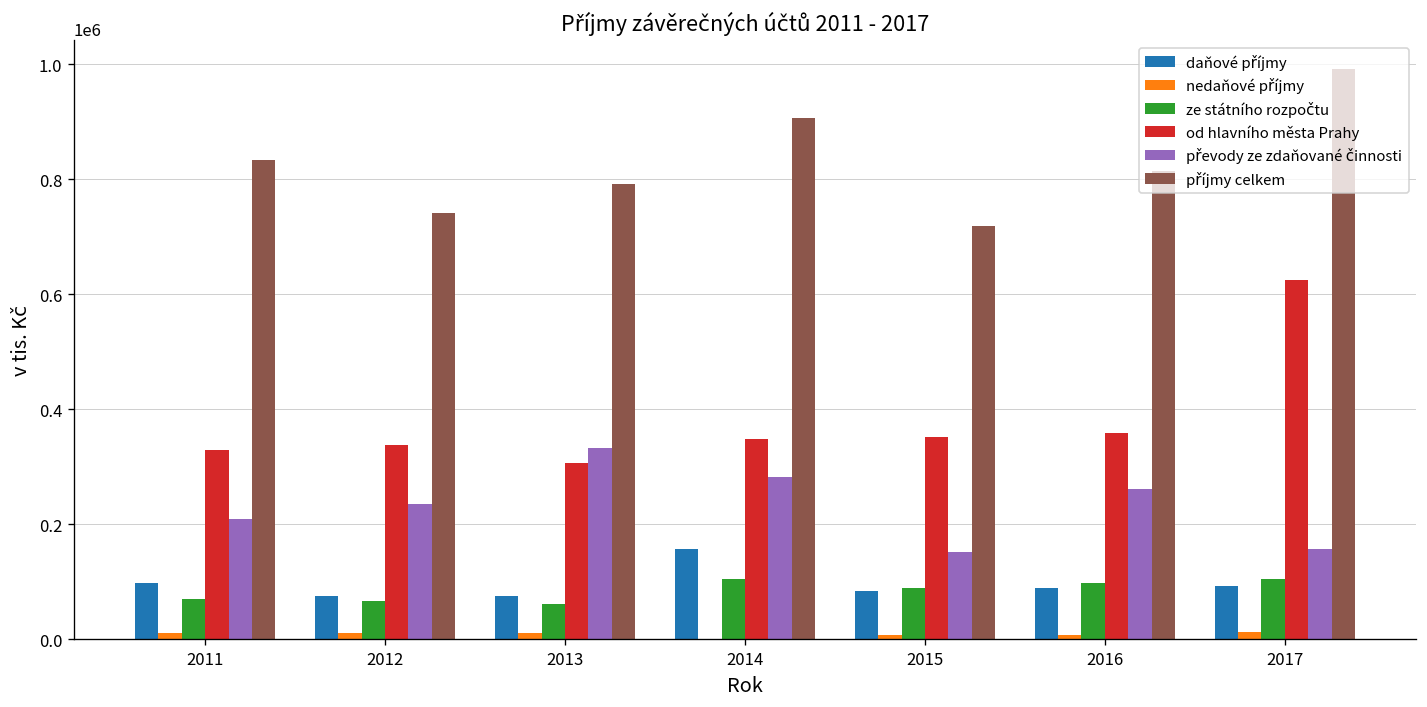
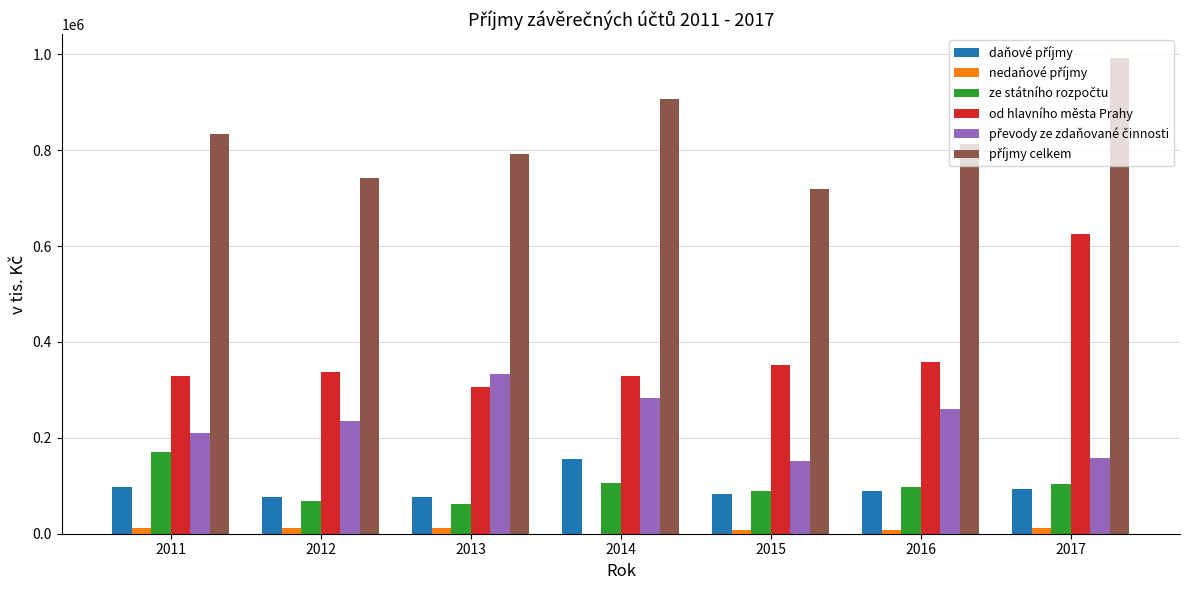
  {
    "daňové příjmy": {
      "2011": 100000,
      "2012": 80000,
      "2013": 80000,
      "2014": 160000,
      "2015": 80000,
      "2016": 90000,
      "2017": 90000
    },
    "nedaňové příjmy": {
      "2011": 10000,
      "2012": 10000,
      "2013": 10000,
      "2015": 10000,
      "2016": 10000,
      "2017": 10000
    },
    "ze státního rozpočtu": {
-     "2011": 70000,
+     "2011": 170000,
      "2012": 70000,
      "2013": 60000,
      "2014": 110000,
      "2015": 90000,
      "2016": 100000,
      "2017": 100000
    },
    "od hlavního města Prahy": {
      "2011": 330000,
      "2012": 340000,
      "2013": 310000,
-     "2014": 350000,
+     "2014": 330000,
      "2015": 350000,
      "2016": 360000,
      "2017": 620000
    },
    "převody ze zdaňované činnosti": {
      "2011": 210000,
      "2012": 240000,
      "2013": 330000,
      "2014": 280000,
      "2015": 150000,
      "2016": 260000,
      "2017": 160000
    },
    "příjmy celkem": {
      "2011": 830000,
      "2012": 740000,
      "2013": 790000,
      "2014": 910000,
      "2015": 720000
    }
  }
